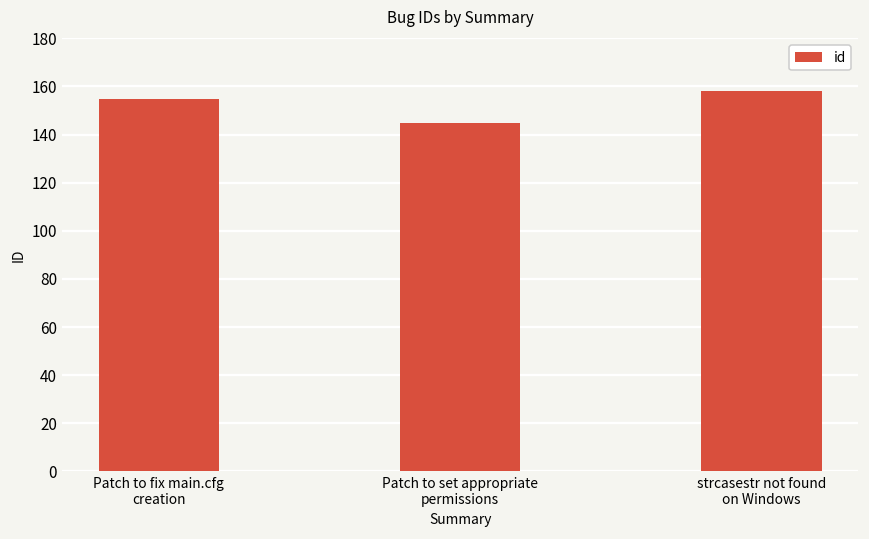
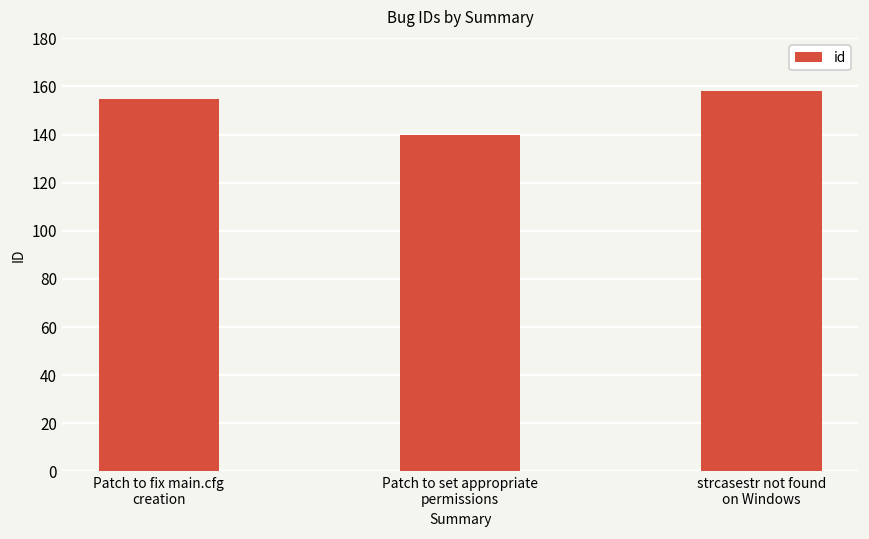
  {
    "Patch to fix main.cfg creation": 155,
-   "Patch to set appropriate permissions": 145,
+   "Patch to set appropriate permissions": 140,
    "strcasestr not found on Windows": 158
  }
